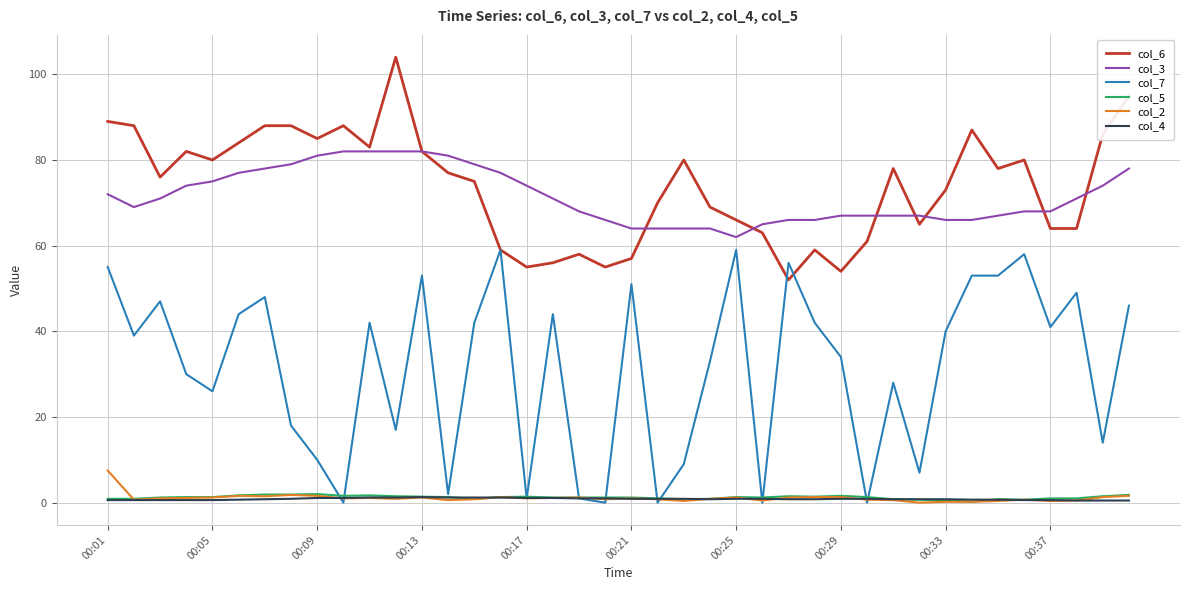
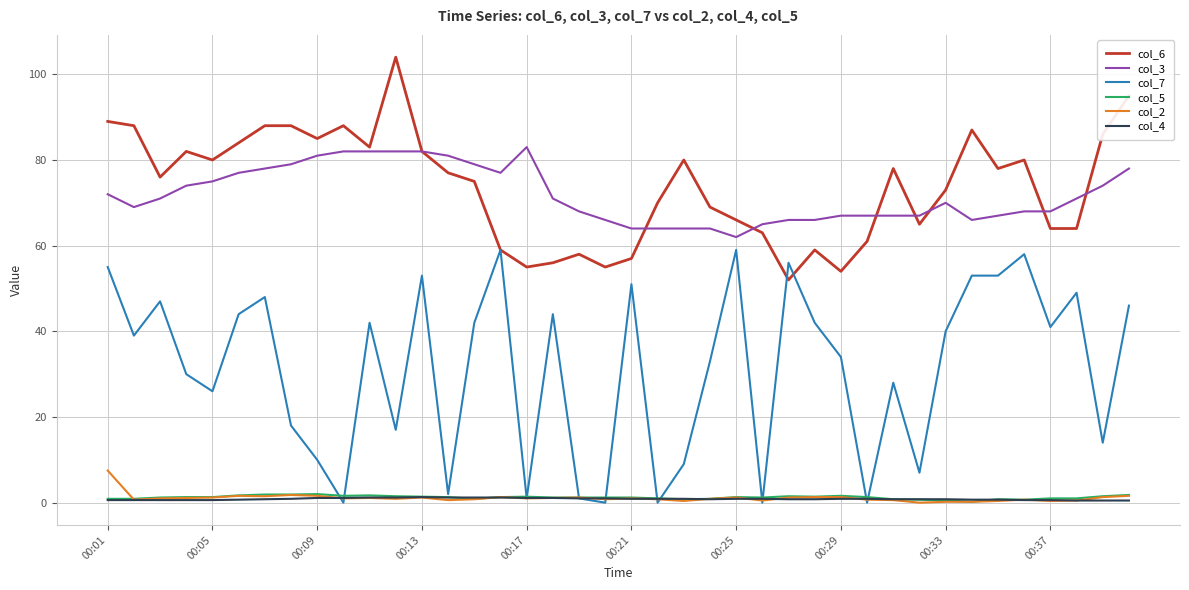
  {
    "col_6": {
      "00:01": 89,
      "00:05": 80,
      "00:09": 85,
      "00:17": 55,
      "00:21": 57,
      "00:25": 66,
      "00:29": 54,
      "00:33": 73,
      "00:37": 64
    },
    "col_3": {
      "00:01": 72,
      "00:05": 75,
      "00:09": 81,
-     "00:17": 74,
+     "00:17": 83,
      "00:21": 64,
      "00:25": 62,
      "00:29": 67,
-     "00:33": 66,
+     "00:33": 70,
      "00:37": 68
    },
    "col_7": {
      "00:01": 55,
      "00:05": 26,
      "00:09": 10,
      "00:13": 53,
      "00:21": 51,
      "00:25": 59,
      "00:29": 34,
      "00:33": 40,
      "00:37": 41
    },
    "col_2": {
      "00:01": 8
    },
    "col_4": {
      "00:05": 1
    }
  }
